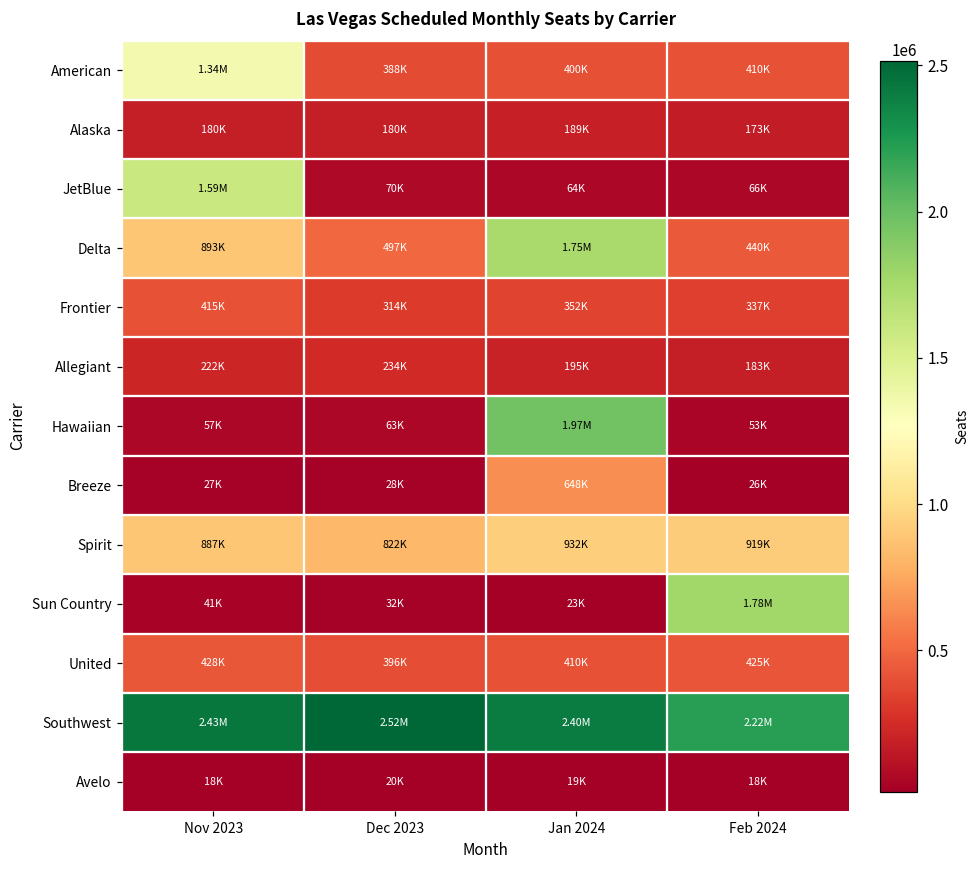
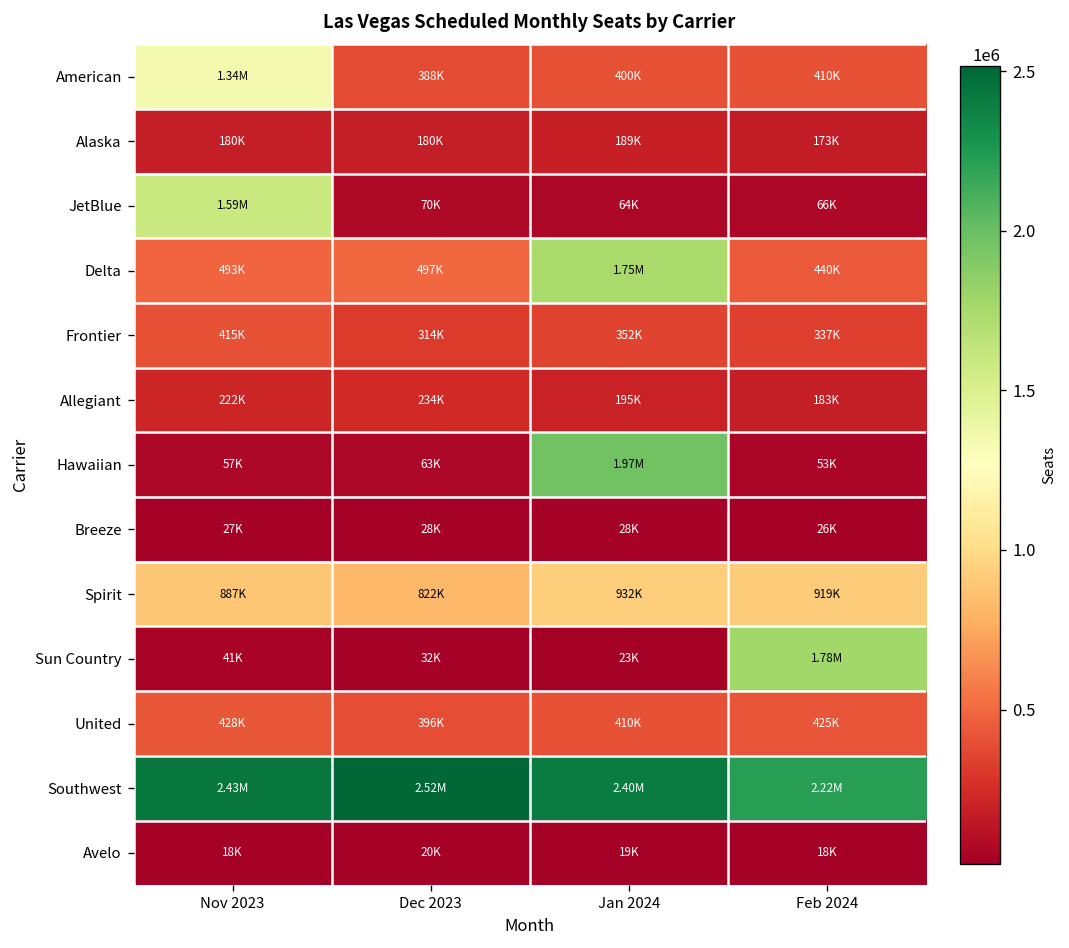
  {
    "American": {
      "Nov 2023": "1.34M",
      "Dec 2023": "388K",
      "Jan 2024": "400K",
      "Feb 2024": "410K"
    },
    "Alaska": {
      "Nov 2023": "180K",
      "Dec 2023": "180K",
      "Jan 2024": "189K",
      "Feb 2024": "173K"
    },
    "JetBlue": {
      "Nov 2023": "1.59M",
      "Dec 2023": "70K",
      "Jan 2024": "64K",
      "Feb 2024": "66K"
    },
    "Delta": {
-     "Nov 2023": "893K",
+     "Nov 2023": "493K",
      "Dec 2023": "497K",
      "Jan 2024": "1.75M",
      "Feb 2024": "440K"
    },
    "Frontier": {
      "Nov 2023": "415K",
      "Dec 2023": "314K",
      "Jan 2024": "352K",
      "Feb 2024": "337K"
    },
    "Allegiant": {
      "Nov 2023": "222K",
      "Dec 2023": "234K",
      "Jan 2024": "195K",
      "Feb 2024": "183K"
    },
    "Hawaiian": {
      "Nov 2023": "57K",
      "Dec 2023": "63K",
      "Jan 2024": "1.97M",
      "Feb 2024": "53K"
    },
    "Breeze": {
      "Nov 2023": "27K",
      "Dec 2023": "28K",
-     "Jan 2024": "648K",
+     "Jan 2024": "28K",
      "Feb 2024": "26K"
    },
    "Spirit": {
      "Nov 2023": "887K",
      "Dec 2023": "822K",
      "Jan 2024": "932K",
      "Feb 2024": "919K"
    },
    "Sun Country": {
      "Nov 2023": "41K",
      "Dec 2023": "32K",
      "Jan 2024": "23K",
      "Feb 2024": "1.78M"
    },
    "United": {
      "Nov 2023": "428K",
      "Dec 2023": "396K",
      "Jan 2024": "410K",
      "Feb 2024": "425K"
    },
    "Southwest": {
      "Nov 2023": "2.43M",
      "Dec 2023": "2.52M",
      "Jan 2024": "2.40M",
      "Feb 2024": "2.22M"
    },
    "Avelo": {
      "Nov 2023": "18K",
      "Dec 2023": "20K",
      "Jan 2024": "19K",
      "Feb 2024": "18K"
    }
  }
